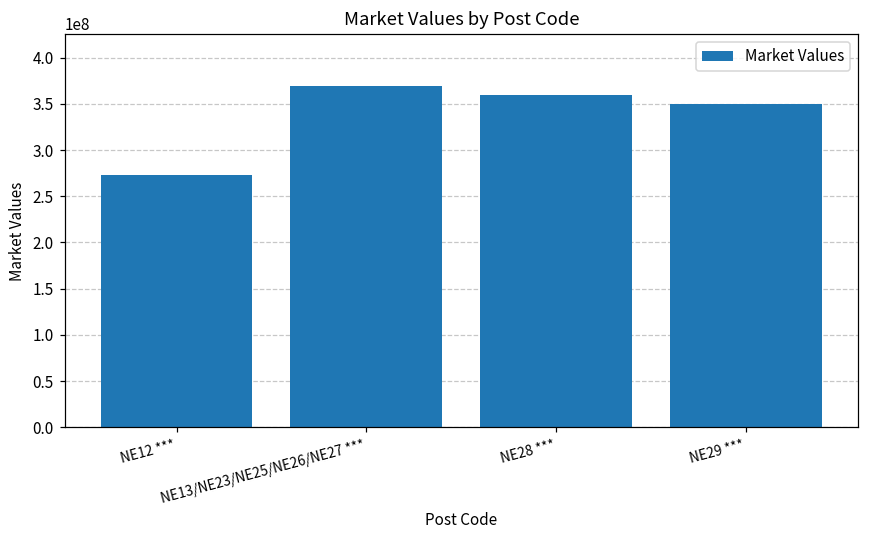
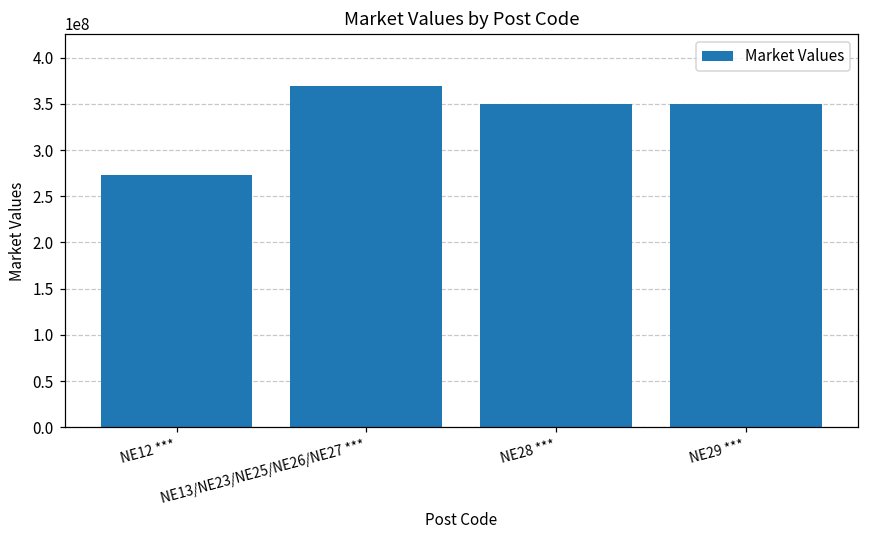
  {
    "NE12 ***": 270000000,
    "NE13/NE23/NE25/NE26/NE27 ***": 370000000,
-   "NE28 ***": 360000000,
+   "NE28 ***": 350000000,
    "NE29 ***": 350000000
  }
